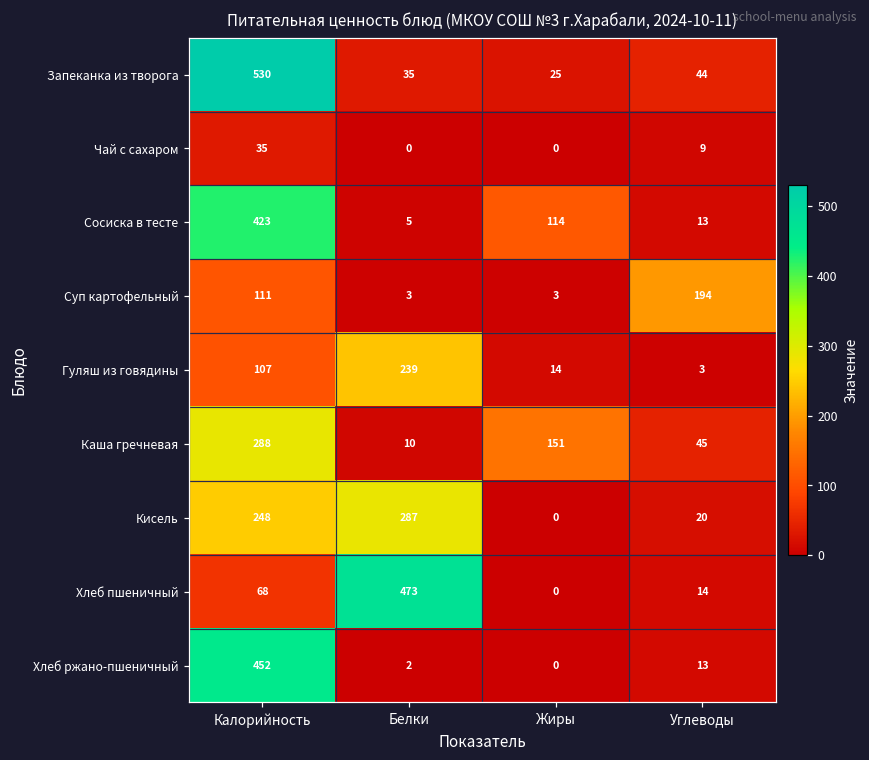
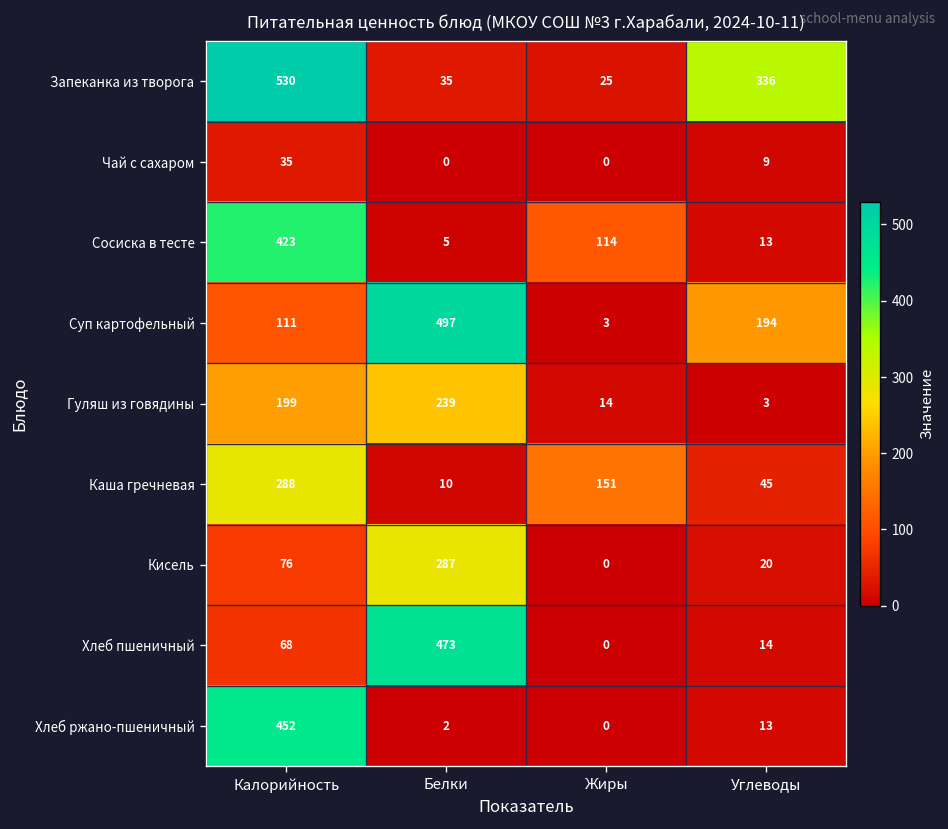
  {
    "Запеканка из творога": {
      "Калорийность": 530,
      "Белки": 35,
      "Жиры": 25,
-     "Углеводы": 44
+     "Углеводы": 336
    },
    "Чай с сахаром": {
      "Калорийность": 35,
      "Белки": 0,
      "Жиры": 0,
      "Углеводы": 9
    },
    "Сосиска в тесте": {
      "Калорийность": 423,
      "Белки": 5,
      "Жиры": 114,
      "Углеводы": 13
    },
    "Суп картофельный": {
      "Калорийность": 111,
-     "Белки": 3,
+     "Белки": 497,
      "Жиры": 3,
      "Углеводы": 194
    },
    "Гуляш из говядины": {
-     "Калорийность": 107,
+     "Калорийность": 199,
      "Белки": 239,
      "Жиры": 14,
      "Углеводы": 3
    },
    "Каша гречневая": {
      "Калорийность": 288,
      "Белки": 10,
      "Жиры": 151,
      "Углеводы": 45
    },
    "Кисель": {
-     "Калорийность": 248,
+     "Калорийность": 76,
      "Белки": 287,
      "Жиры": 0,
      "Углеводы": 20
    },
    "Хлеб пшеничный": {
      "Калорийность": 68,
      "Белки": 473,
      "Жиры": 0,
      "Углеводы": 14
    },
    "Хлеб ржано-пшеничный": {
      "Калорийность": 452,
      "Белки": 2,
      "Жиры": 0,
      "Углеводы": 13
    }
  }
